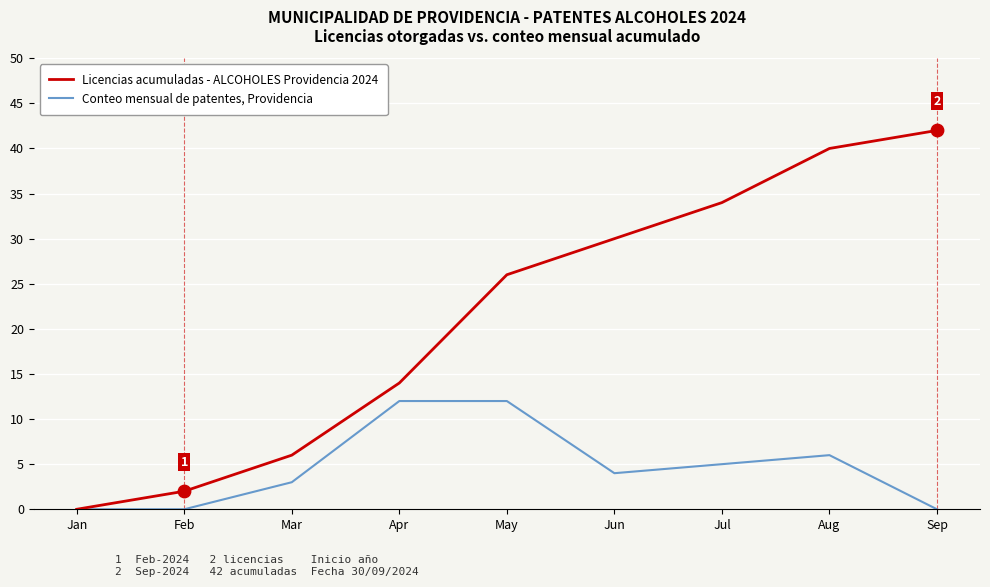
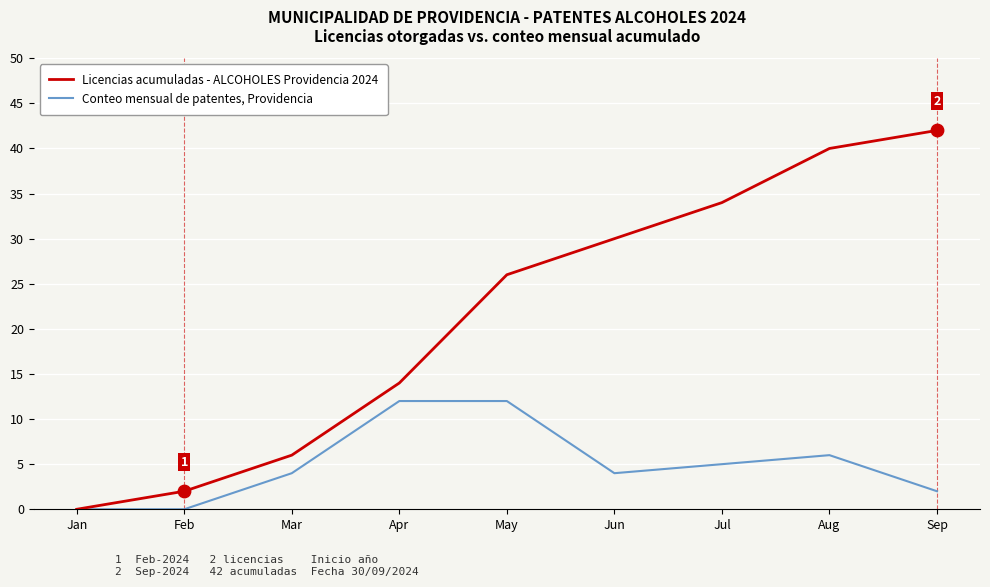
  {
    "Conteo mensual de patentes, Providencia": {
      "Feb": 0,
-     "Mar": 3,
+     "Mar": 4,
      "Apr": 12,
      "May": 12,
      "Jun": 4,
      "Jul": 5,
      "Aug": 6,
-     "Sep": 0
+     "Sep": 2
    }
  }
